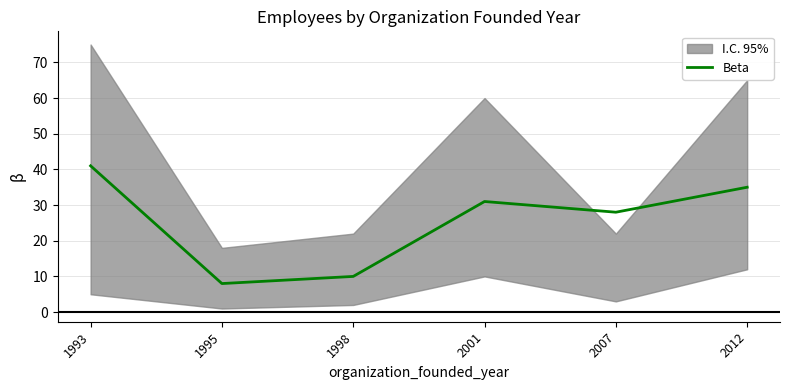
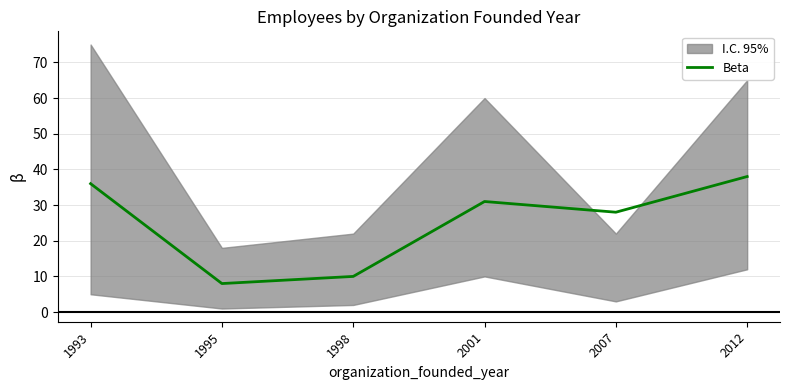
  {
    "Beta": {
-     "1993": 41,
+     "1993": 36,
      "1995": 8,
      "1998": 10,
      "2001": 31,
      "2007": 28,
-     "2012": 35
+     "2012": 38
    }
  }
